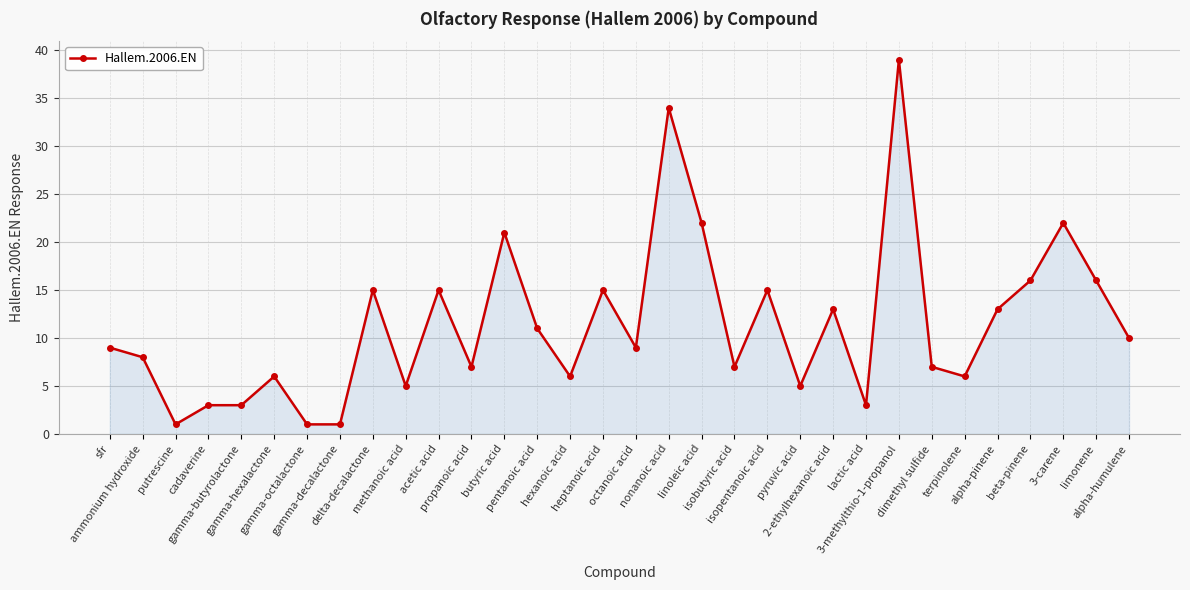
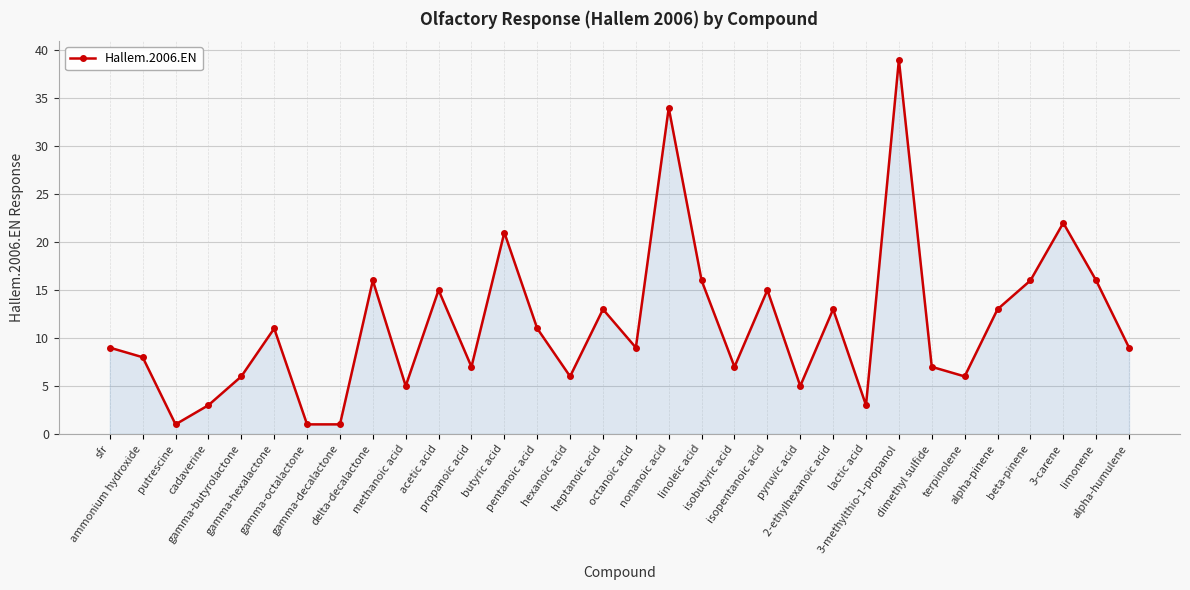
  {
    "sfr": 9,
    "ammonium hydroxide": 8,
    "putrescine": 1,
    "cadaverine": 3,
-   "gamma-butyrolactone": 3,
-   "gamma-hexalactone": 6,
+   "gamma-butyrolactone": 6,
+   "gamma-hexalactone": 11,
    "gamma-octalactone": 1,
    "gamma-decalactone": 1,
-   "delta-decalactone": 15,
+   "delta-decalactone": 16,
    "methanoic acid": 5,
    "acetic acid": 15,
    "propanoic acid": 7,
    "butyric acid": 21,
    "pentanoic acid": 11,
    "hexanoic acid": 6,
-   "heptanoic acid": 15,
+   "heptanoic acid": 13,
    "octanoic acid": 9,
    "nonanoic acid": 34,
-   "linoleic acid": 22,
+   "linoleic acid": 16,
    "isobutyric acid": 7,
    "isopentanoic acid": 15,
    "pyruvic acid": 5,
    "2-ethylhexanoic acid": 13,
    "lactic acid": 3,
    "3-methylthio-1-propanol": 39,
    "dimethyl sulfide": 7,
    "terpinolene": 6,
    "alpha-pinene": 13,
    "beta-pinene": 16,
    "3-carene": 22,
    "limonene": 16,
-   "alpha-humulene": 10
+   "alpha-humulene": 9
  }
